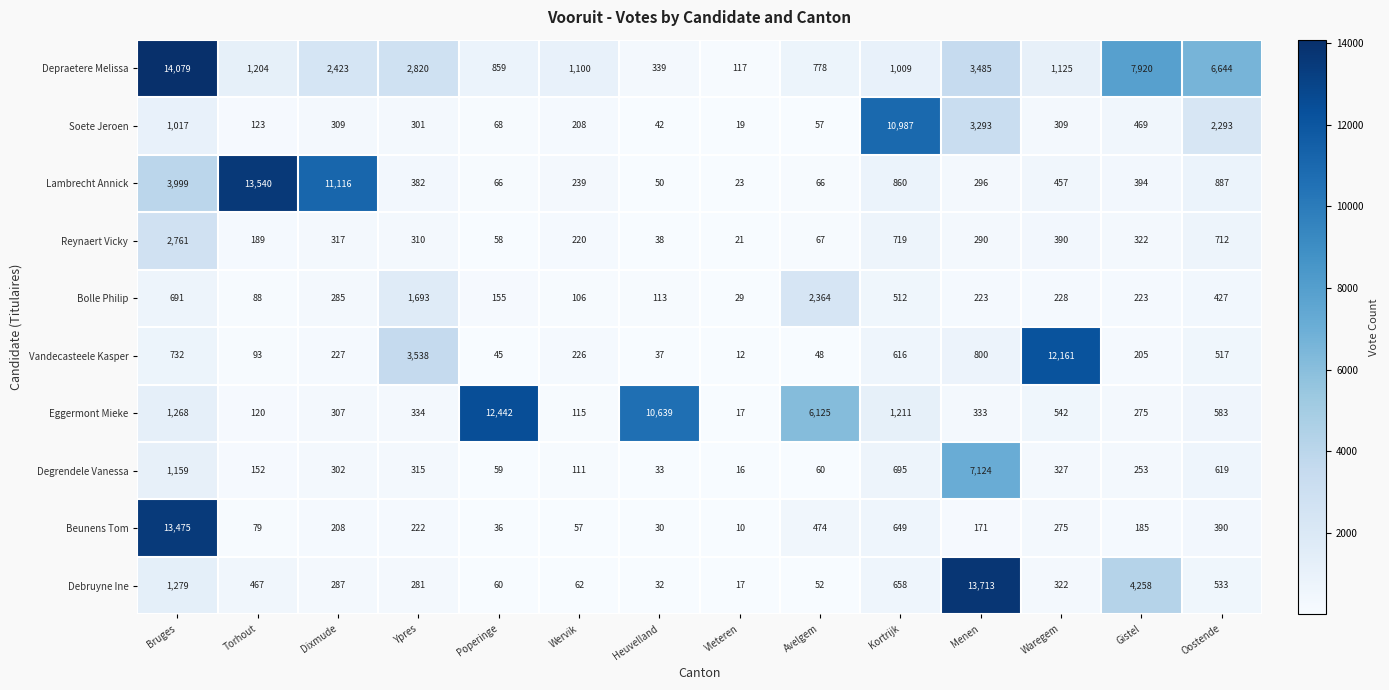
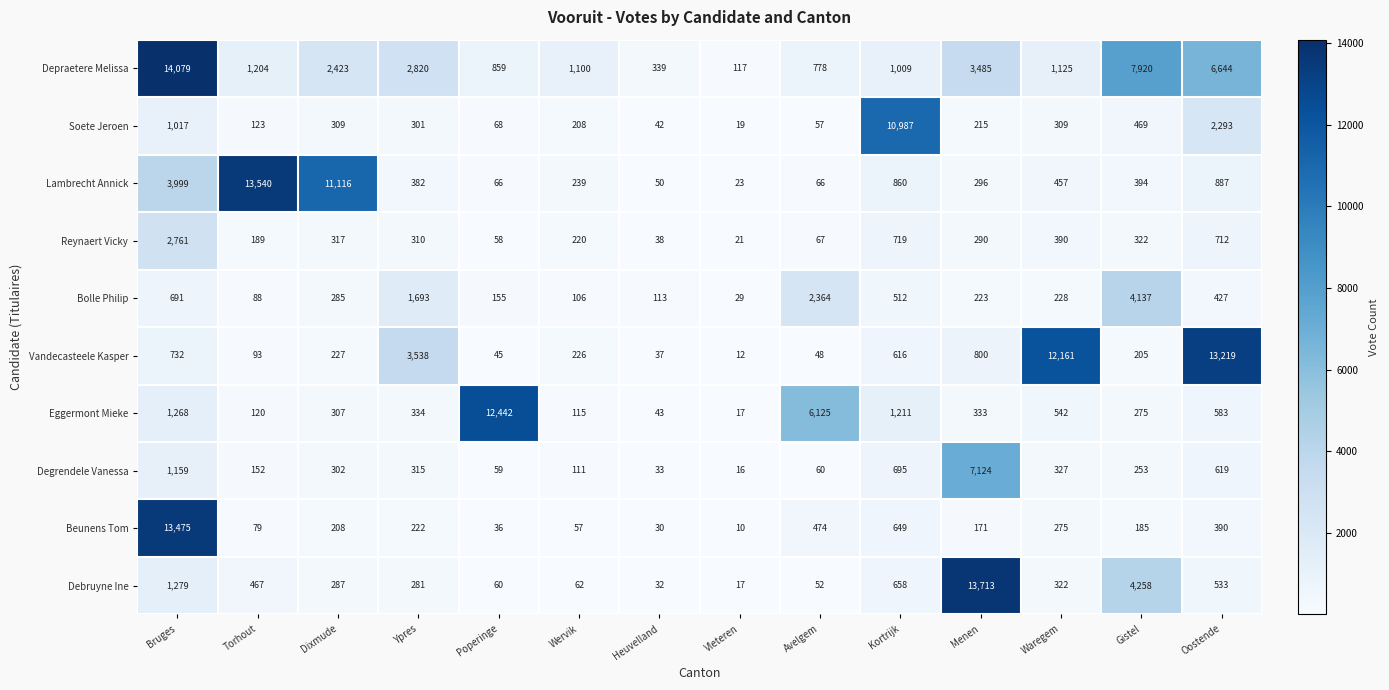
  {
    "Depraetere Melissa": {
      "Bruges": "14,079",
      "Torhout": "1,204",
      "Dixmude": "2,423",
      "Ypres": "2,820",
      "Poperinge": "859",
      "Wervik": "1,100",
      "Heuvelland": "339",
      "Vleteren": "117",
      "Avelgem": "778",
      "Kortrijk": "1,009",
      "Menen": "3,485",
      "Waregem": "1,125",
      "Gistel": "7,920",
      "Oostende": "6,644"
    },
    "Soete Jeroen": {
      "Bruges": "1,017",
      "Torhout": "123",
      "Dixmude": "309",
      "Ypres": "301",
      "Poperinge": "68",
      "Wervik": "208",
      "Heuvelland": "42",
      "Vleteren": "19",
      "Avelgem": "57",
      "Kortrijk": "10,987",
-     "Menen": "3,293",
+     "Menen": "215",
      "Waregem": "309",
      "Gistel": "469",
      "Oostende": "2,293"
    },
    "Lambrecht Annick": {
      "Bruges": "3,999",
      "Torhout": "13,540",
      "Dixmude": "11,116",
      "Ypres": "382",
      "Poperinge": "66",
      "Wervik": "239",
      "Heuvelland": "50",
      "Vleteren": "23",
      "Avelgem": "66",
      "Kortrijk": "860",
      "Menen": "296",
      "Waregem": "457",
      "Gistel": "394",
      "Oostende": "887"
    },
    "Reynaert Vicky": {
      "Bruges": "2,761",
      "Torhout": "189",
      "Dixmude": "317",
      "Ypres": "310",
      "Poperinge": "58",
      "Wervik": "220",
      "Heuvelland": "38",
      "Vleteren": "21",
      "Avelgem": "67",
      "Kortrijk": "719",
      "Menen": "290",
      "Waregem": "390",
      "Gistel": "322",
      "Oostende": "712"
    },
    "Bolle Philip": {
      "Bruges": "691",
      "Torhout": "88",
      "Dixmude": "285",
      "Ypres": "1,693",
      "Poperinge": "155",
      "Wervik": "106",
      "Heuvelland": "113",
      "Vleteren": "29",
      "Avelgem": "2,364",
      "Kortrijk": "512",
      "Menen": "223",
      "Waregem": "228",
-     "Gistel": "223",
+     "Gistel": "4,137",
      "Oostende": "427"
    },
    "Vandecasteele Kasper": {
      "Bruges": "732",
      "Torhout": "93",
      "Dixmude": "227",
      "Ypres": "3,538",
      "Poperinge": "45",
      "Wervik": "226",
      "Heuvelland": "37",
      "Vleteren": "12",
      "Avelgem": "48",
      "Kortrijk": "616",
      "Menen": "800",
      "Waregem": "12,161",
      "Gistel": "205",
-     "Oostende": "517"
+     "Oostende": "13,219"
    },
    "Eggermont Mieke": {
      "Bruges": "1,268",
      "Torhout": "120",
      "Dixmude": "307",
      "Ypres": "334",
      "Poperinge": "12,442",
      "Wervik": "115",
-     "Heuvelland": "10,639",
+     "Heuvelland": "43",
      "Vleteren": "17",
      "Avelgem": "6,125",
      "Kortrijk": "1,211",
      "Menen": "333",
      "Waregem": "542",
      "Gistel": "275",
      "Oostende": "583"
    },
    "Degrendele Vanessa": {
      "Bruges": "1,159",
      "Torhout": "152",
      "Dixmude": "302",
      "Ypres": "315",
      "Poperinge": "59",
      "Wervik": "111",
      "Heuvelland": "33",
      "Vleteren": "16",
      "Avelgem": "60",
      "Kortrijk": "695",
      "Menen": "7,124",
      "Waregem": "327",
      "Gistel": "253",
      "Oostende": "619"
    },
    "Beunens Tom": {
      "Bruges": "13,475",
      "Torhout": "79",
      "Dixmude": "208",
      "Ypres": "222",
      "Poperinge": "36",
      "Wervik": "57",
      "Heuvelland": "30",
      "Vleteren": "10",
      "Avelgem": "474",
      "Kortrijk": "649",
      "Menen": "171",
      "Waregem": "275",
      "Gistel": "185",
      "Oostende": "390"
    },
    "Debruyne Ine": {
      "Bruges": "1,279",
      "Torhout": "467",
      "Dixmude": "287",
      "Ypres": "281",
      "Poperinge": "60",
      "Wervik": "62",
      "Heuvelland": "32",
      "Vleteren": "17",
      "Avelgem": "52",
      "Kortrijk": "658",
      "Menen": "13,713",
      "Waregem": "322",
      "Gistel": "4,258",
      "Oostende": "533"
    }
  }
